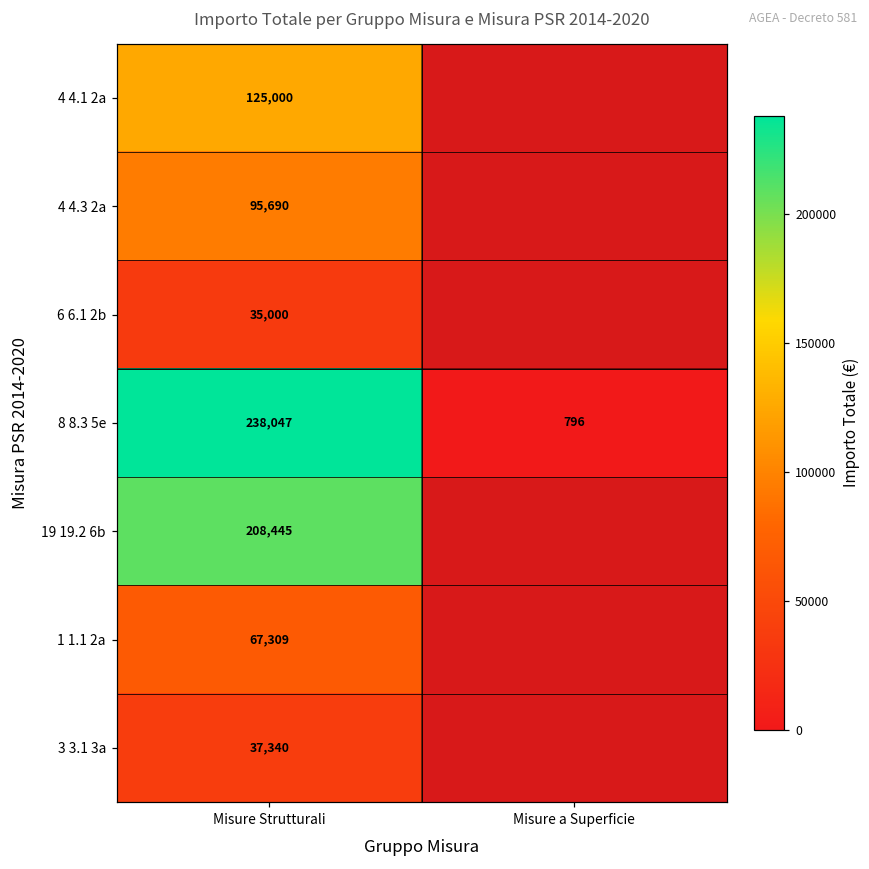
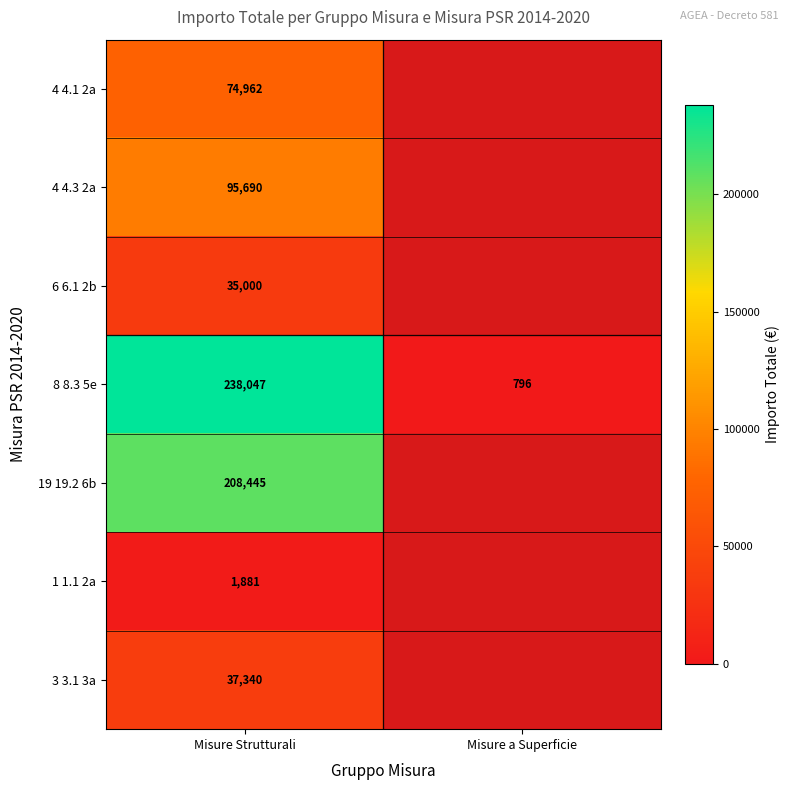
  {
    "4 4.1 2a": {
-     "Misure Strutturali": "125,000"
+     "Misure Strutturali": "74,962"
    },
    "4 4.3 2a": {
      "Misure Strutturali": "95,690"
    },
    "6 6.1 2b": {
      "Misure Strutturali": "35,000"
    },
    "8 8.3 5e": {
      "Misure Strutturali": "238,047",
      "Misure a Superficie": "796"
    },
    "19 19.2 6b": {
      "Misure Strutturali": "208,445"
    },
    "1 1.1 2a": {
-     "Misure Strutturali": "67,309"
+     "Misure Strutturali": "1,881"
    },
    "3 3.1 3a": {
      "Misure Strutturali": "37,340"
    }
  }
